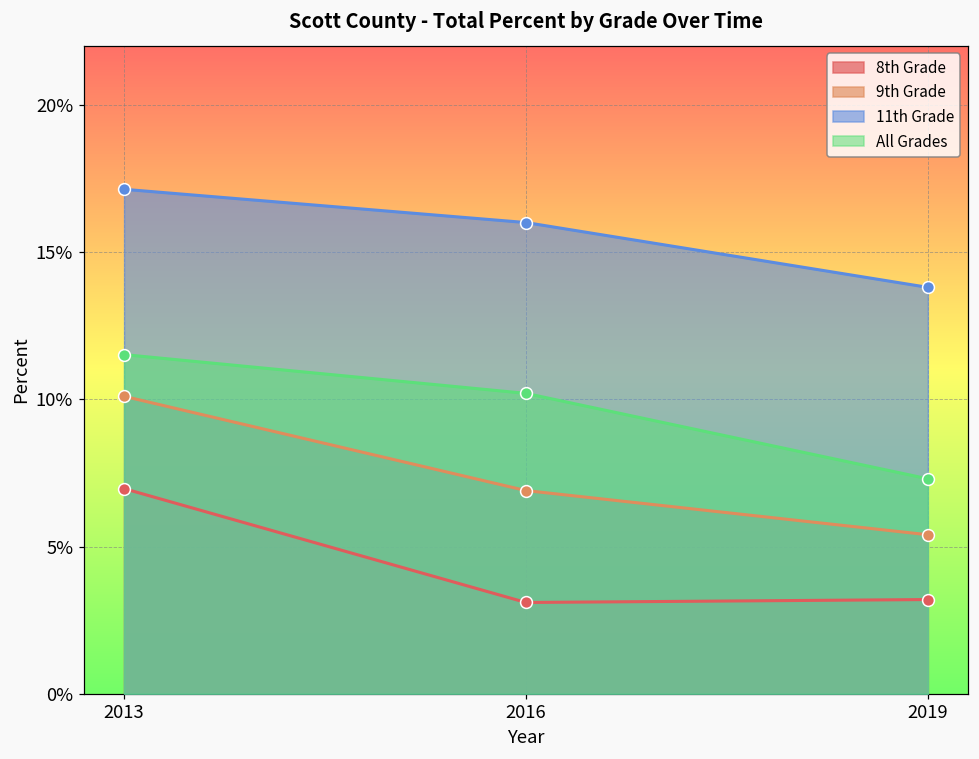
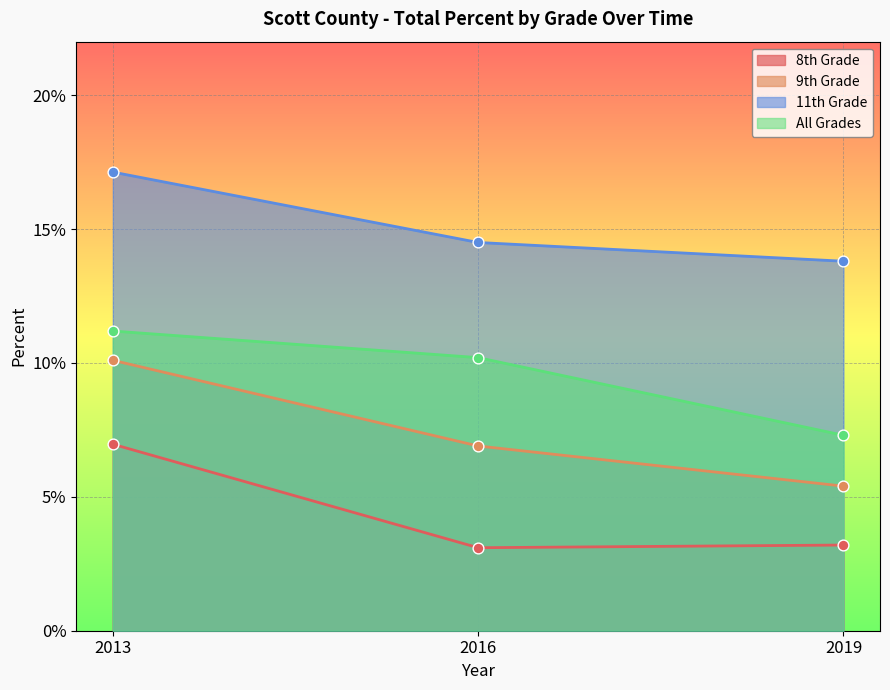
  {
    "11th Grade": {
      "2013": "17.1%",
-     "2016": "16.0%",
+     "2016": "14.5%",
      "2019": "13.8%"
    },
    "All Grades": {
-     "2013": "11.5%",
+     "2013": "11.2%",
      "2016": "10.2%",
      "2019": "7.3%"
    }
  }
